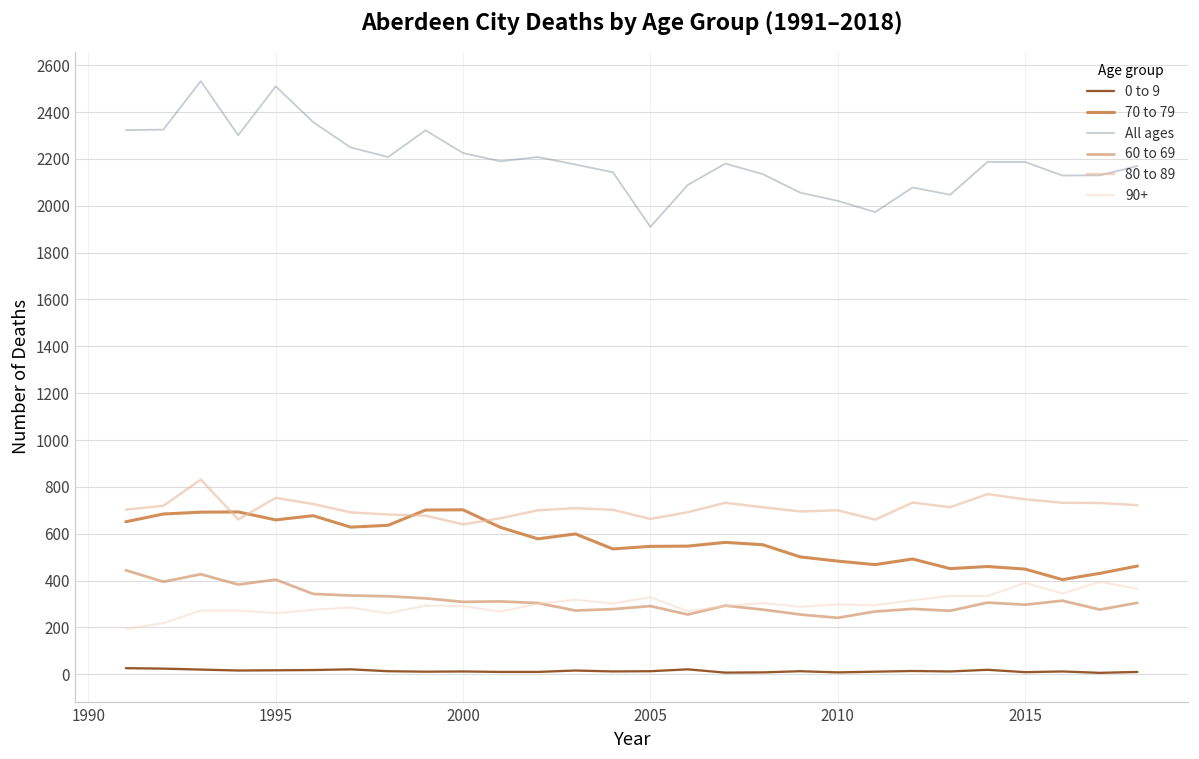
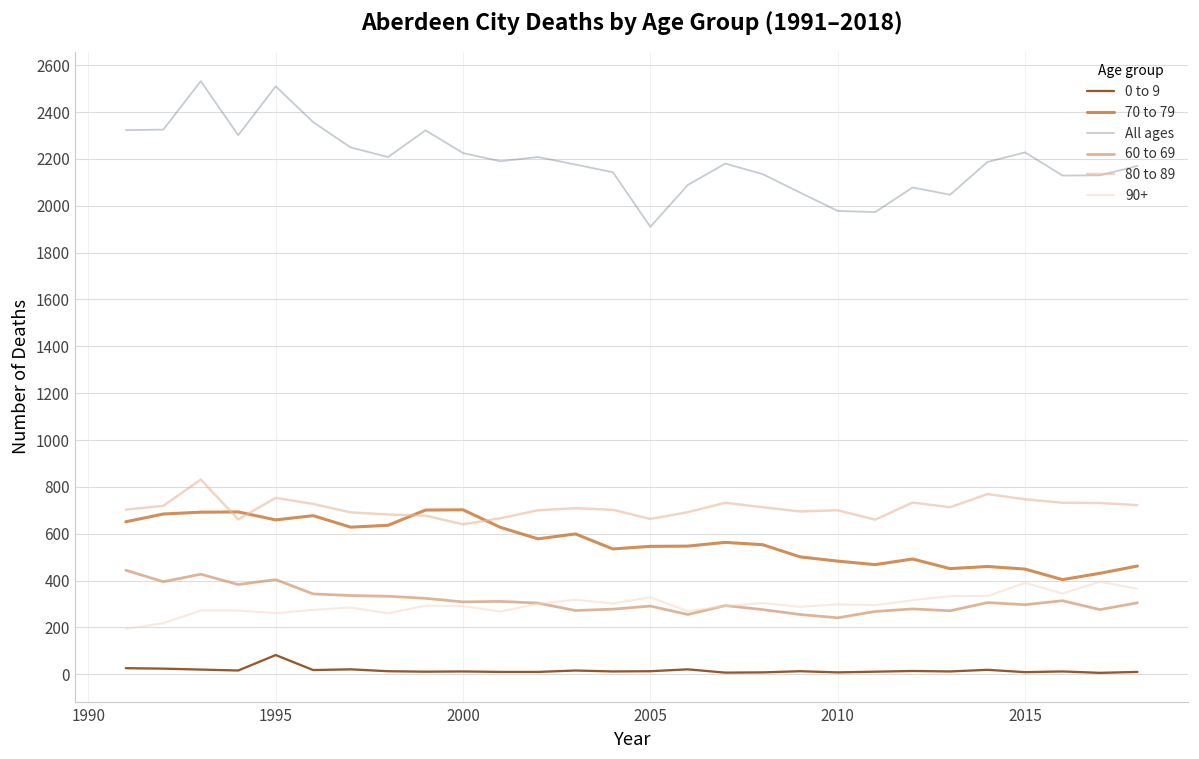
  {
    "0 to 9": {
-     "1995": 20,
+     "1995": 80,
      "2000": 10,
      "2005": 10,
      "2010": 10,
      "2015": 10
    },
    "All ages": {
      "1995": 2510,
      "2000": 2230,
      "2005": 1910,
-     "2010": 2020,
-     "2015": 2190
+     "2010": 1980,
+     "2015": 2230
    }
  }
